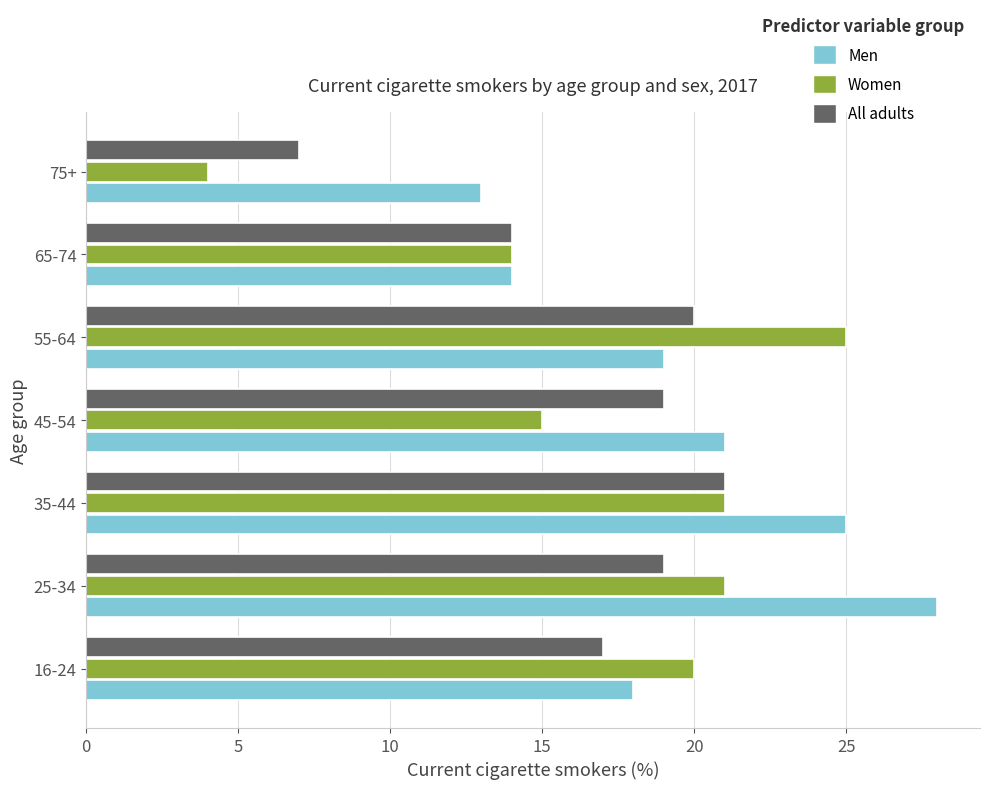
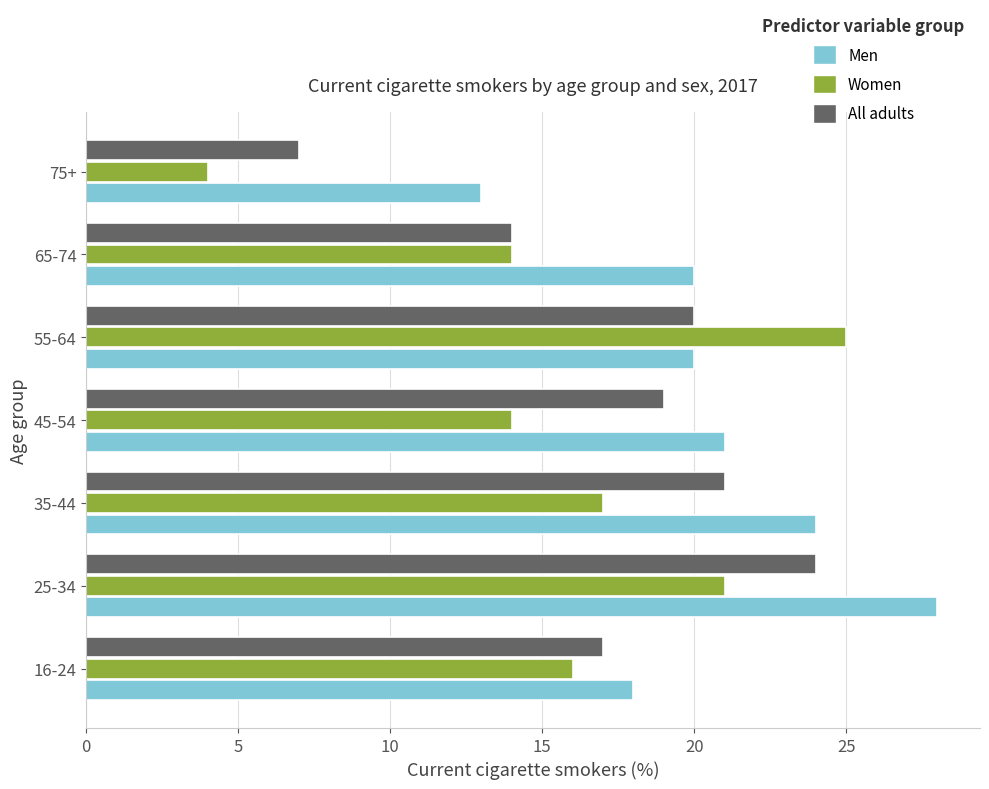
  {
    "Men": {
      "75+": 13,
-     "65-74": 14,
-     "55-64": 19,
+     "65-74": 20,
+     "55-64": 20,
      "45-54": 21,
-     "35-44": 25,
+     "35-44": 24,
      "25-34": 28,
      "16-24": 18
    },
    "Women": {
      "75+": 4,
      "65-74": 14,
      "55-64": 25,
-     "45-54": 15,
-     "35-44": 21,
+     "45-54": 14,
+     "35-44": 17,
      "25-34": 21,
-     "16-24": 20
+     "16-24": 16
    },
    "All adults": {
      "75+": 7,
      "65-74": 14,
      "55-64": 20,
      "45-54": 19,
      "35-44": 21,
-     "25-34": 19,
+     "25-34": 24,
      "16-24": 17
    }
  }
